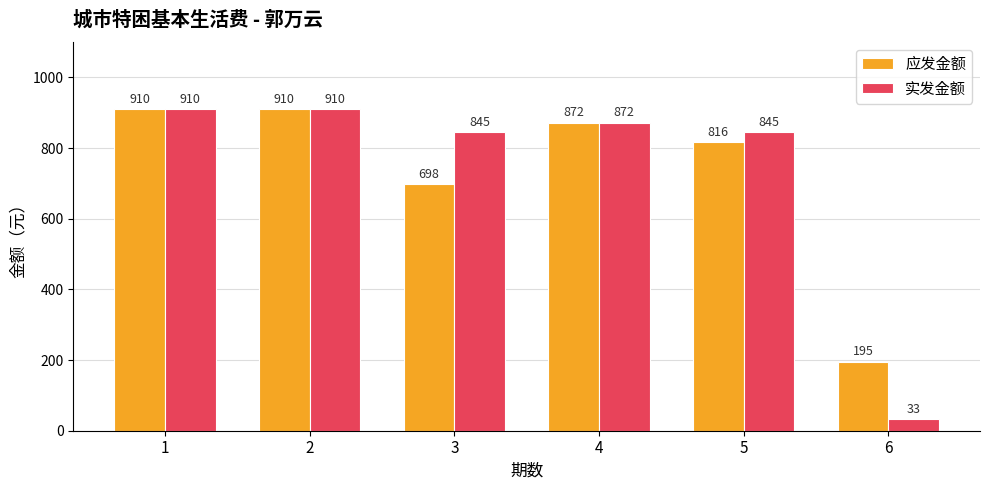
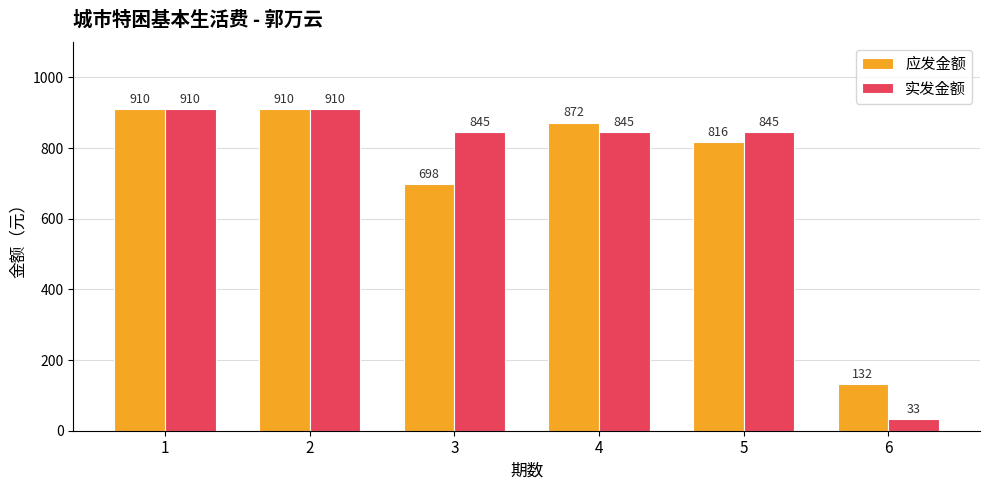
  {
    "应发金额": {
      "1": 910,
      "2": 910,
      "3": 698,
      "4": 872,
      "5": 816,
-     "6": 195
+     "6": 132
    },
    "实发金额": {
      "1": 910,
      "2": 910,
      "3": 845,
-     "4": 872,
+     "4": 845,
      "5": 845,
      "6": 33
    }
  }
